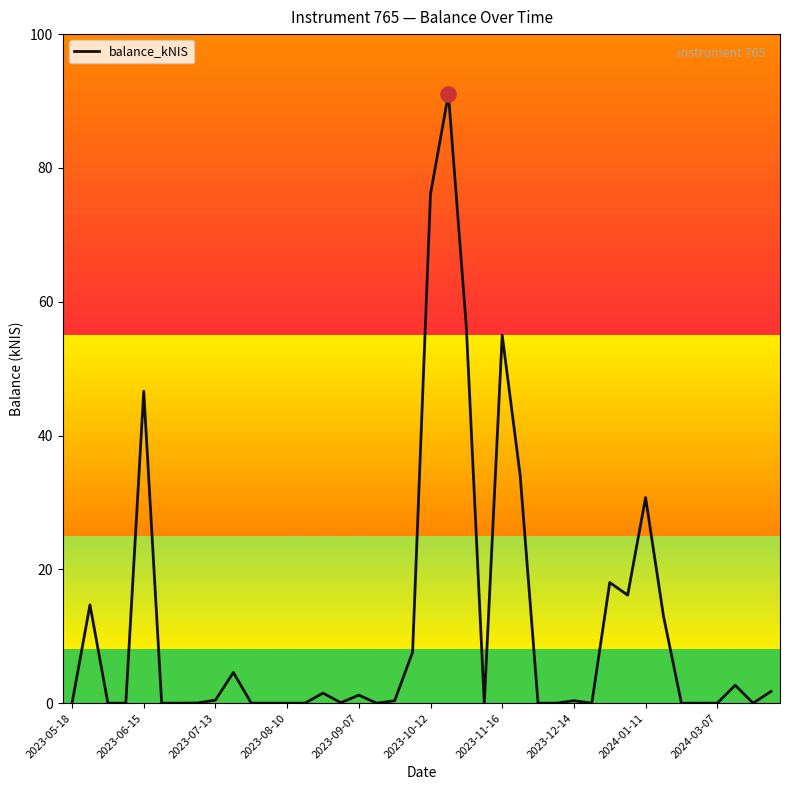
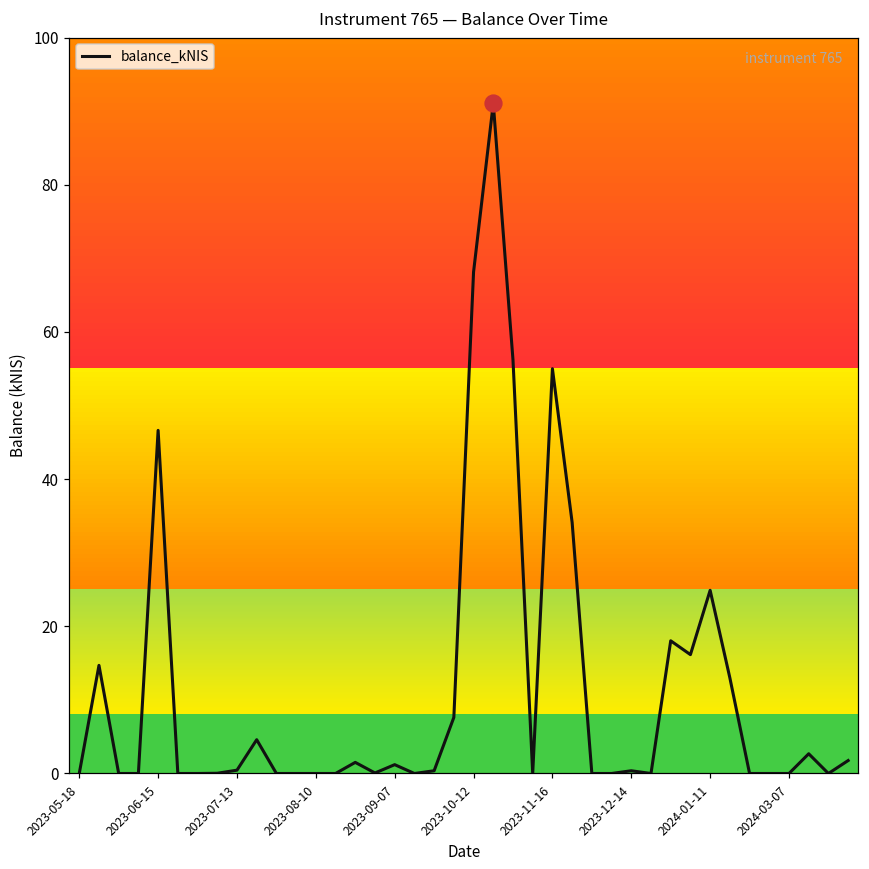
  {
    "balance_kNIS": {
      "2023-06-15": 47,
-     "2023-10-12": 76,
+     "2023-10-12": 68,
      "2023-11-16": 55,
-     "2024-01-11": 31
+     "2024-01-11": 25
    }
  }
